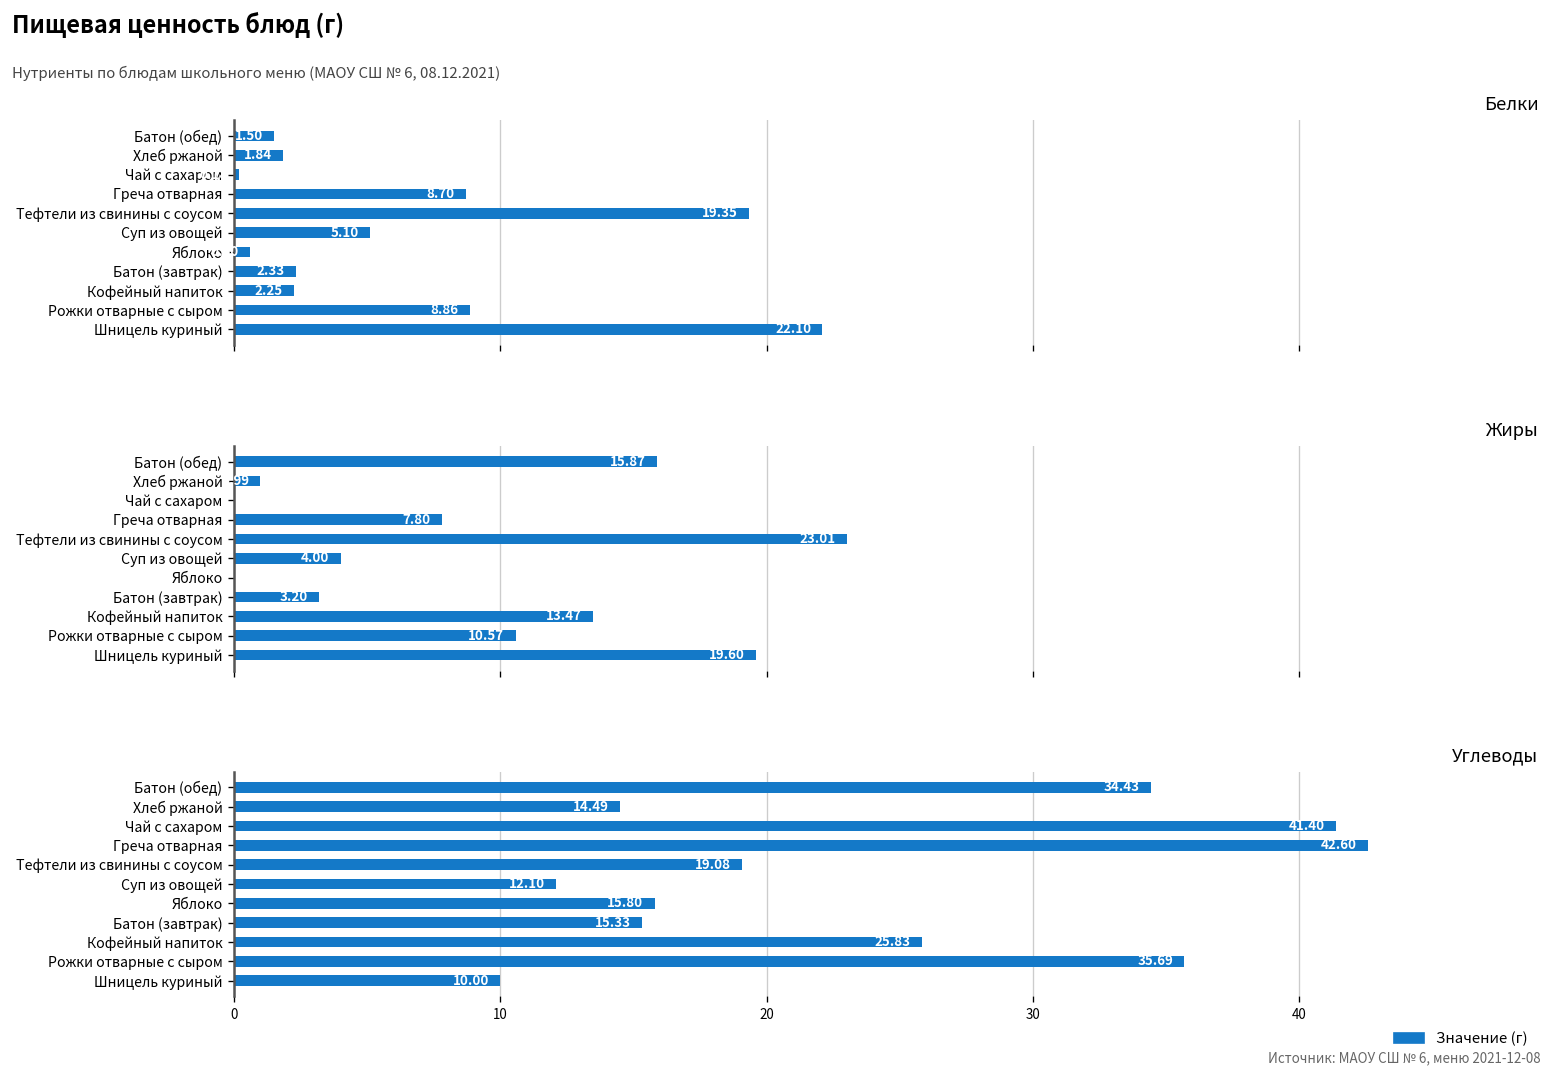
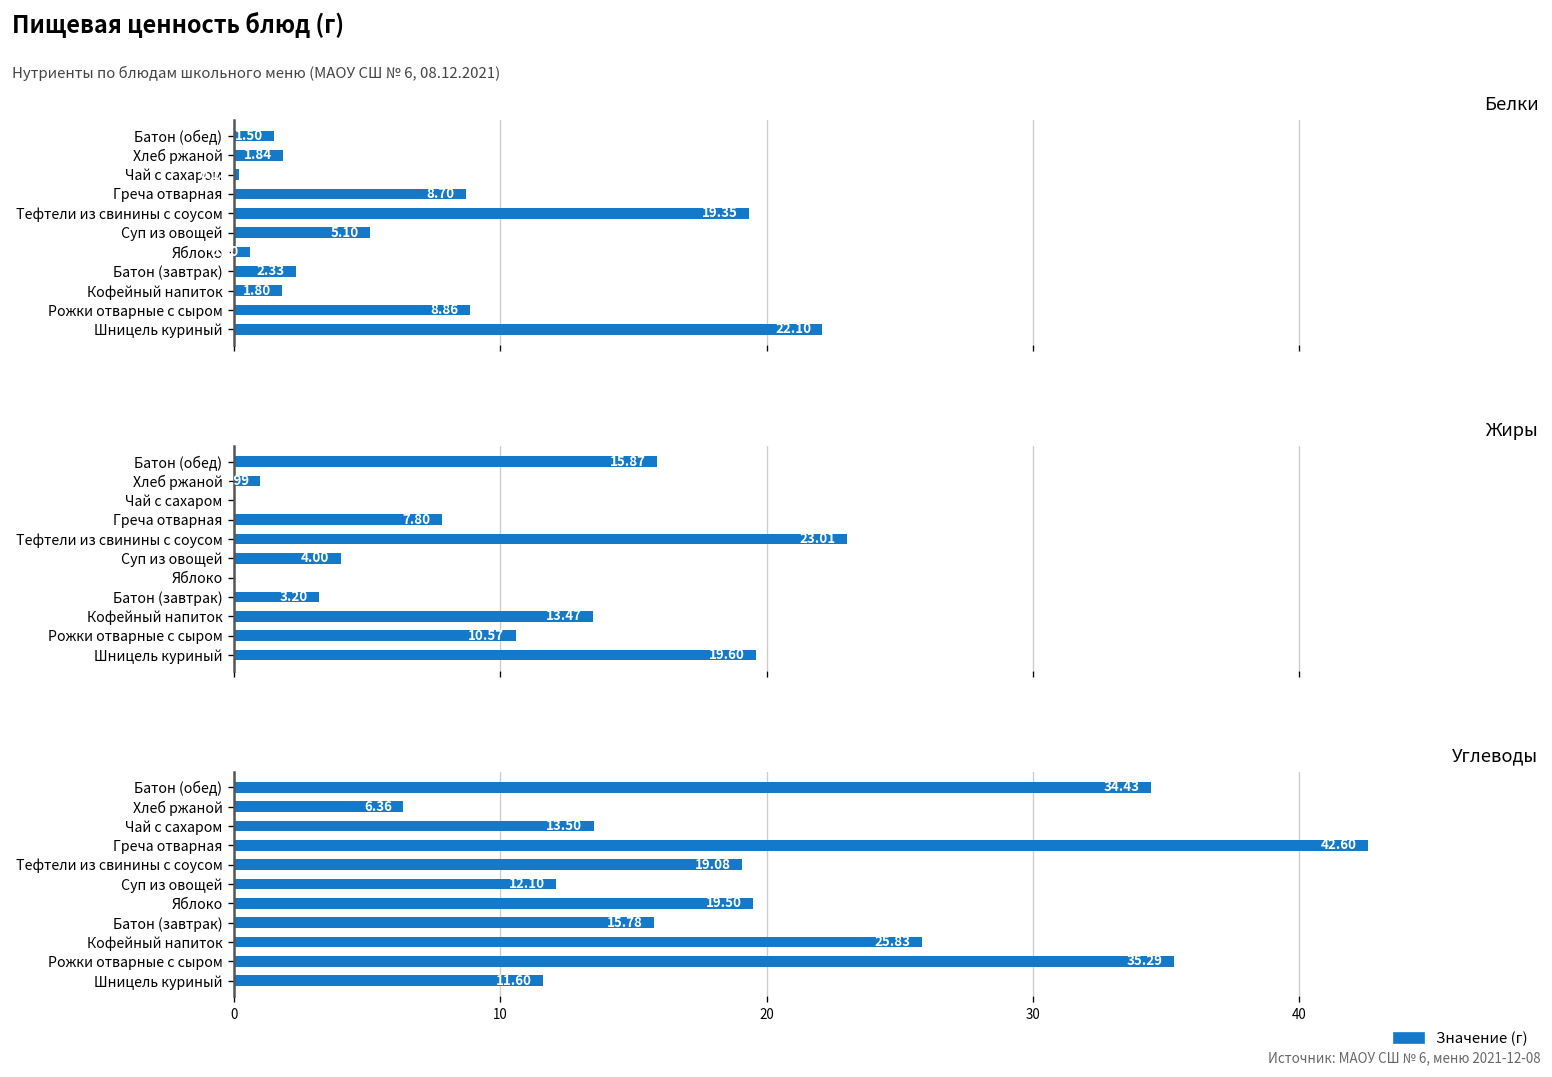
  {
    "Белки": {
      "Батон (обед)": 1.50,
      "Хлеб ржаной": 1.84,
      "Греча отварная": 8.70,
      "Тефтели из свинины с соусом": 19.35,
      "Суп из овощей": 5.10,
      "Батон (завтрак)": 2.33,
-     "Кофейный напиток": 2.25,
+     "Кофейный напиток": 1.80,
      "Рожки отварные с сыром": 8.86,
      "Шницель куриный": 22.10
    },
    "Жиры": {
      "Батон (обед)": 15.87,
      "Тефтели из свинины с соусом": 23.01,
      "Суп из овощей": 4.00,
      "Батон (завтрак)": 3.20,
      "Кофейный напиток": 13.47,
      "Рожки отварные с сыром": 10.57
    },
    "Углеводы": {
-     "Хлеб ржаной": 14.49,
-     "Чай с сахаром": 41.40,
+     "Хлеб ржаной": 6.36,
+     "Чай с сахаром": 13.50,
      "Греча отварная": 42.60,
      "Тефтели из свинины с соусом": 19.08,
      "Суп из овощей": 12.10,
-     "Яблоко": 15.80,
-     "Батон (завтрак)": 15.33,
+     "Яблоко": 19.50,
+     "Батон (завтрак)": 15.78,
      "Кофейный напиток": 25.83,
-     "Рожки отварные с сыром": 35.69,
-     "Шницель куриный": 10.00
+     "Рожки отварные с сыром": 35.29,
+     "Шницель куриный": 11.60
    }
  }
